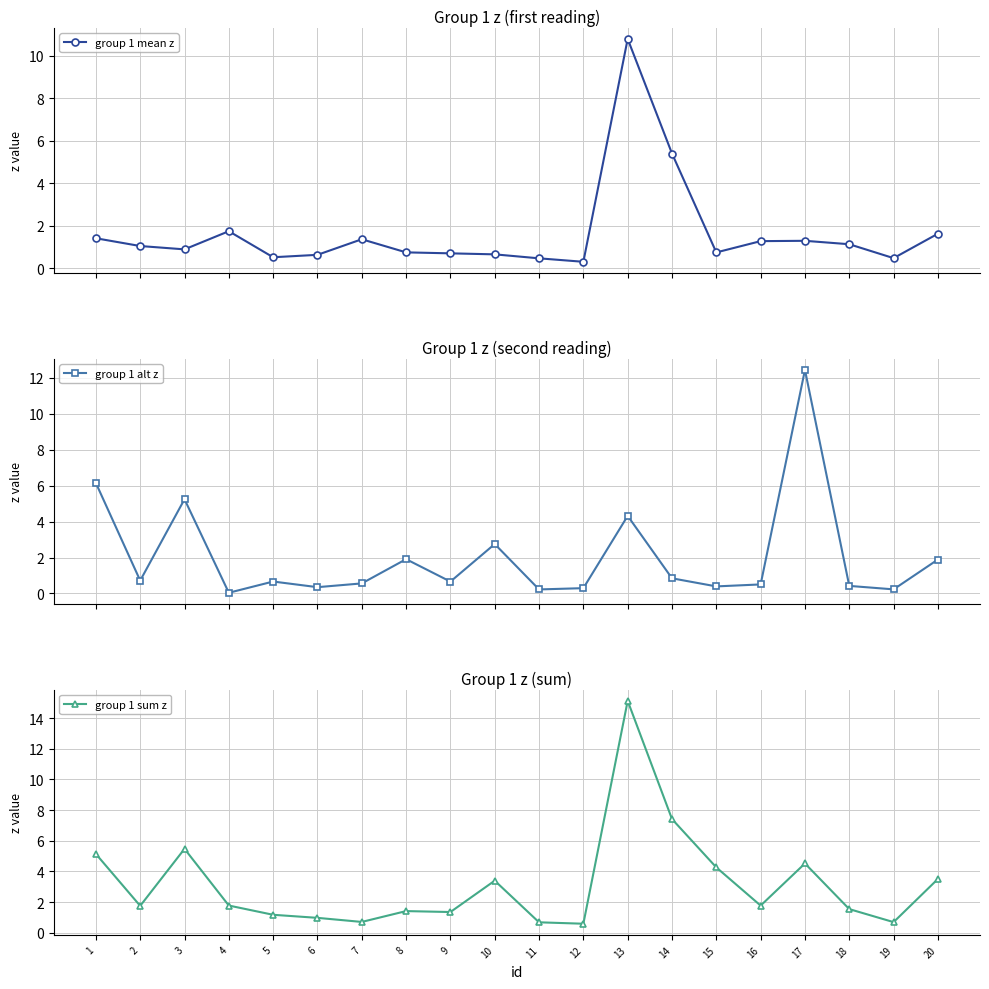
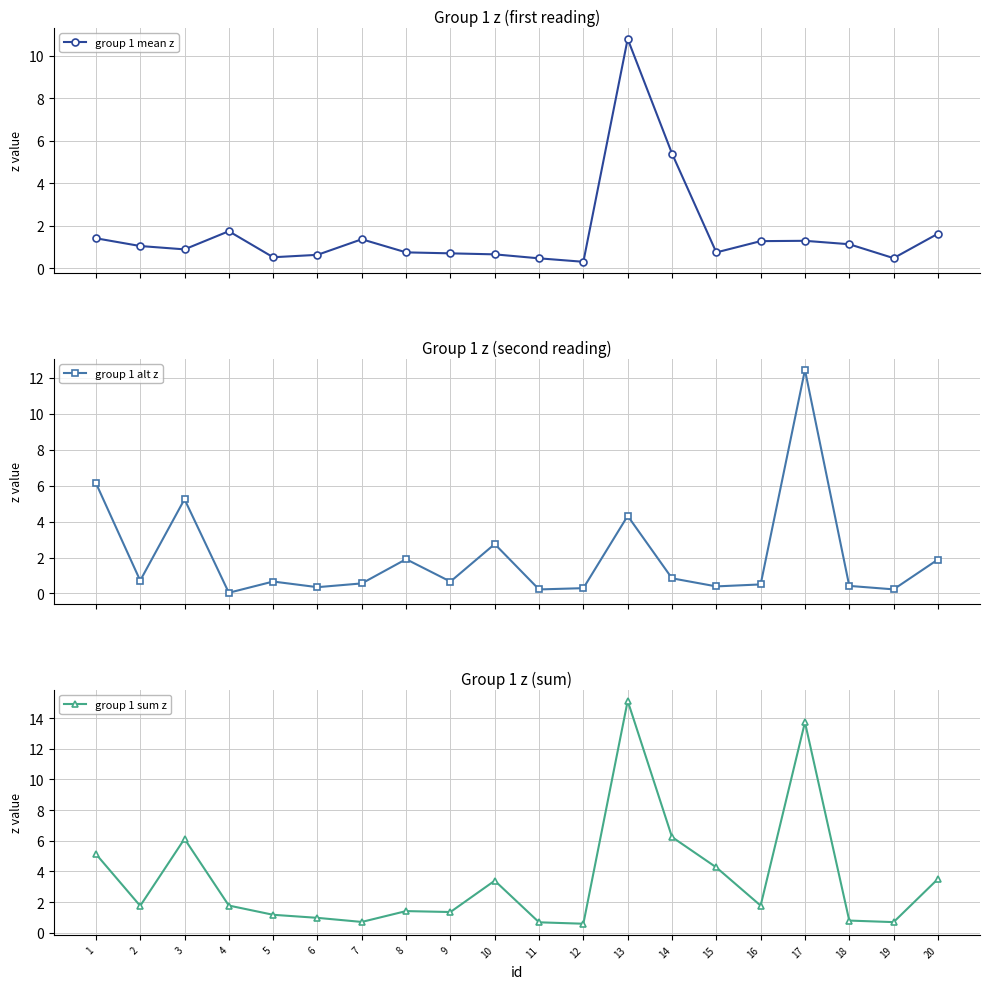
  {
    "Group 1 z (sum)": {
      "1": 5.1,
      "2": 1.8,
-     "3": 5.5,
+     "3": 6.1,
      "4": 1.8,
      "5": 1.2,
      "6": 1.0,
      "7": 0.7,
      "8": 1.4,
      "9": 1.4,
      "10": 3.4,
      "11": 0.7,
      "12": 0.6,
      "13": 15.1,
-     "14": 7.4,
+     "14": 6.2,
      "15": 4.3,
      "16": 1.8,
-     "17": 4.5,
-     "18": 1.5,
+     "17": 13.7,
+     "18": 0.8,
      "19": 0.7,
      "20": 3.5
    }
  }
